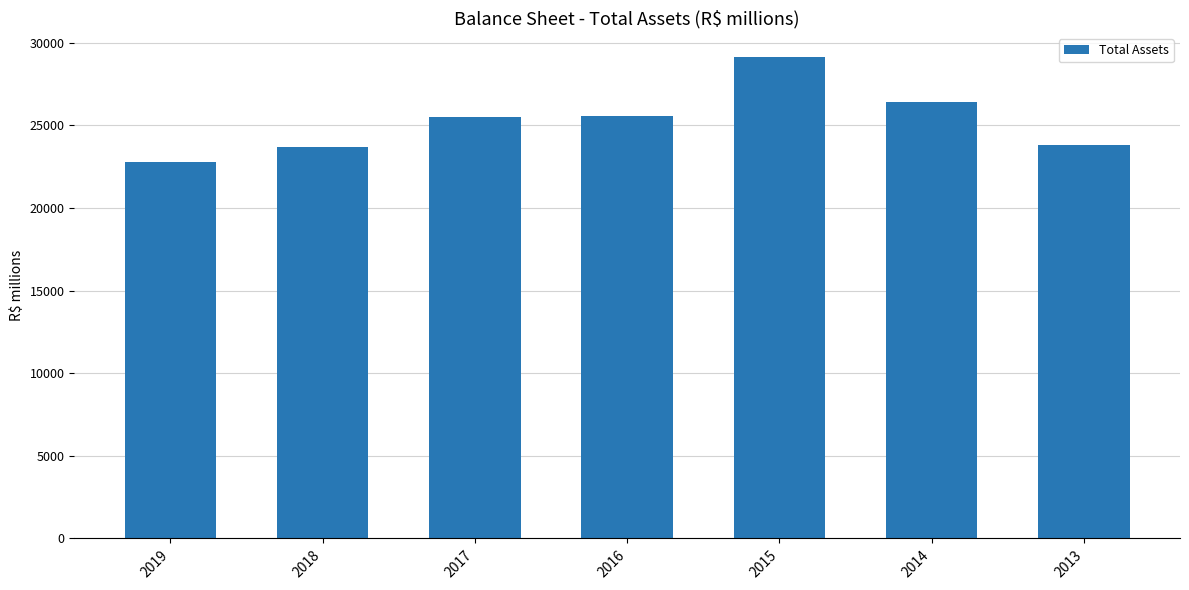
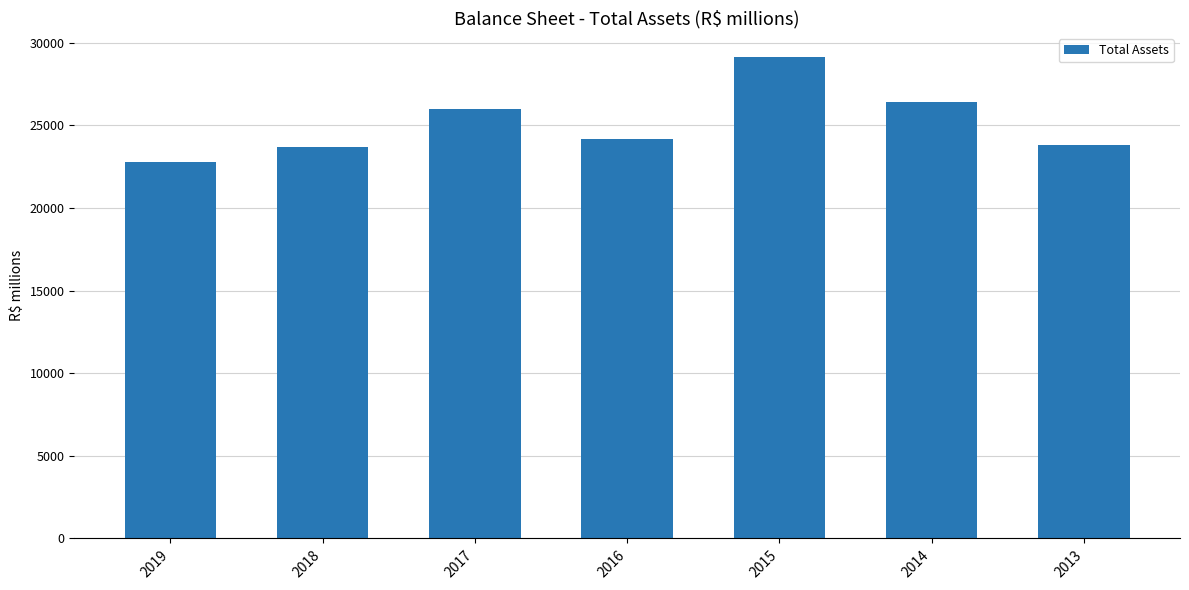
  {
    "2019": 22800,
    "2018": 23700,
-   "2017": 25500,
-   "2016": 25600,
+   "2017": 26000,
+   "2016": 24200,
    "2015": 29100,
    "2014": 26400,
    "2013": 23800
  }
